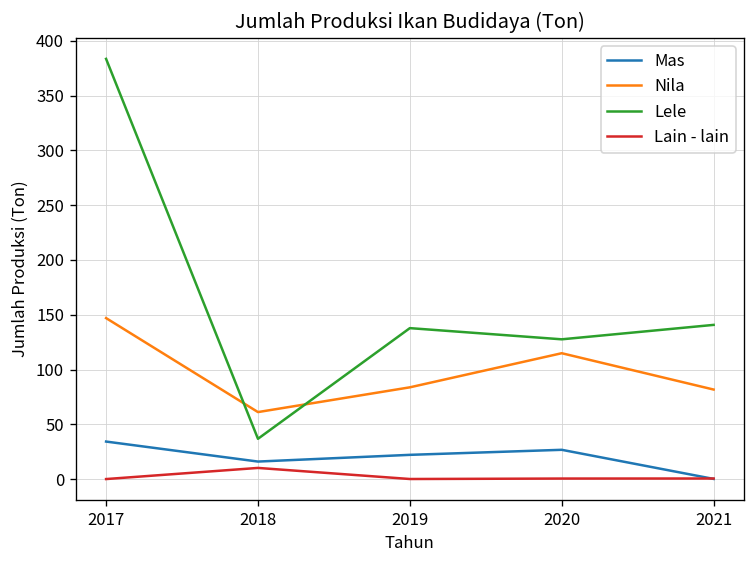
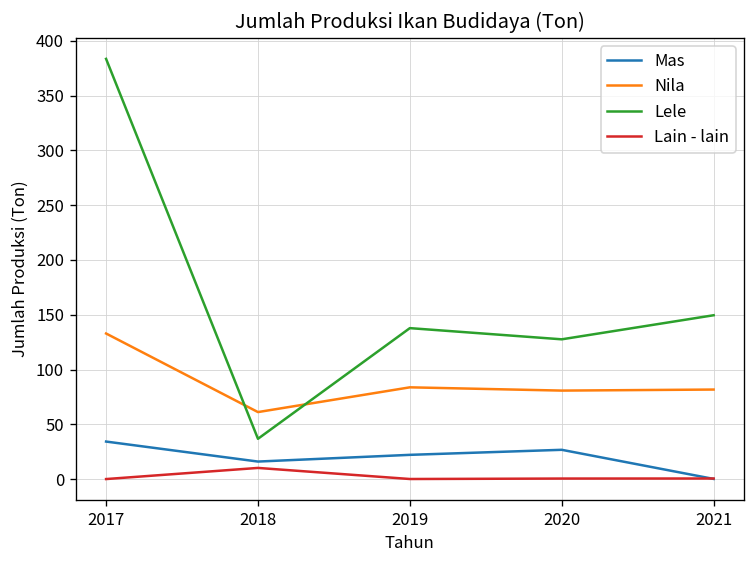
  {
    "Mas": {
      "2017": 30,
      "2018": 20,
      "2019": 20,
      "2020": 30
    },
    "Nila": {
-     "2017": 150,
+     "2017": 130,
      "2018": 60,
      "2019": 80,
-     "2020": 110,
+     "2020": 80,
      "2021": 80
    },
    "Lele": {
      "2017": 380,
      "2018": 40,
      "2019": 140,
      "2020": 130,
-     "2021": 140
+     "2021": 150
    },
    "Lain - lain": {
      "2017": 0,
      "2018": 10,
      "2019": 0,
      "2020": 0
    }
  }
